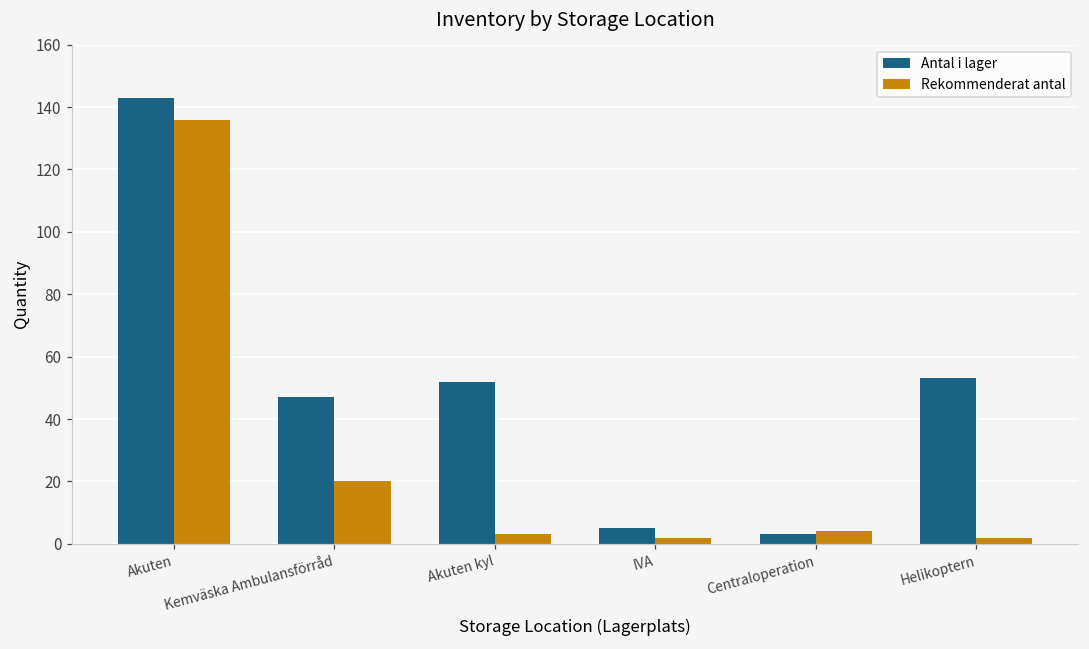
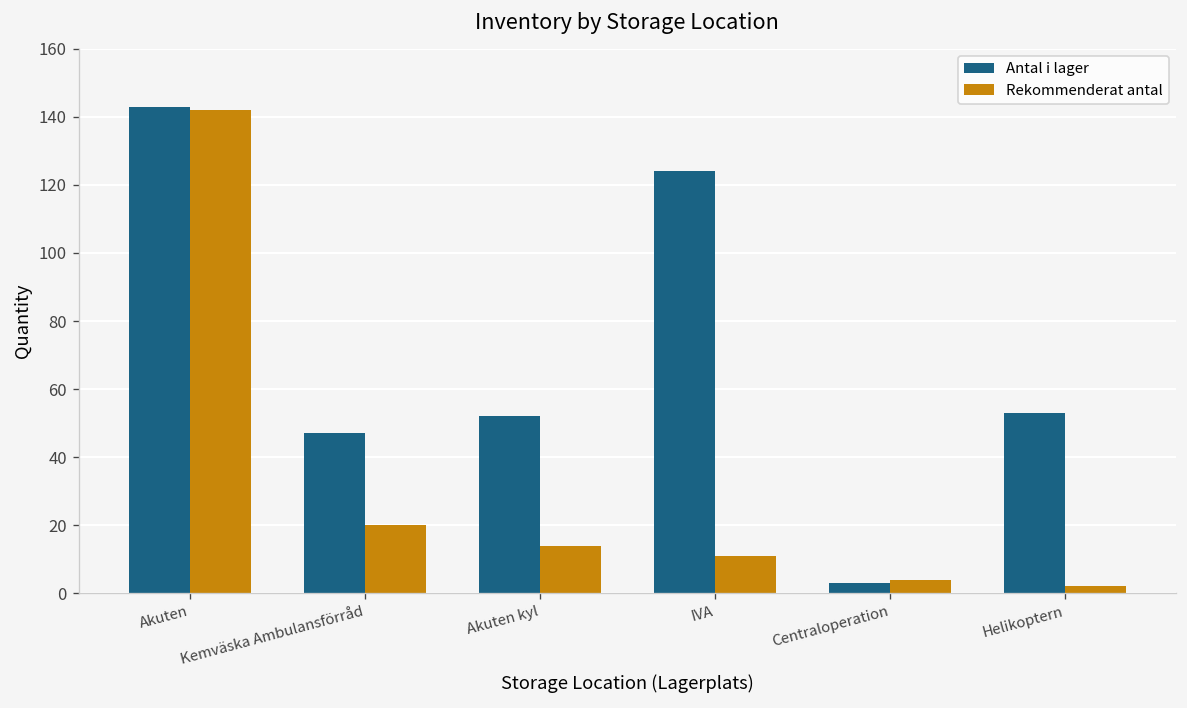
  {
    "Antal i lager": {
      "Akuten": 143,
      "Kemväska Ambulansförråd": 47,
      "Akuten kyl": 52,
-     "IVA": 5,
+     "IVA": 124,
      "Centraloperation": 3,
      "Helikoptern": 53
    },
    "Rekommenderat antal": {
-     "Akuten": 136,
+     "Akuten": 142,
      "Kemväska Ambulansförråd": 20,
-     "Akuten kyl": 3,
-     "IVA": 2,
+     "Akuten kyl": 14,
+     "IVA": 11,
      "Centraloperation": 4,
      "Helikoptern": 2
    }
  }
